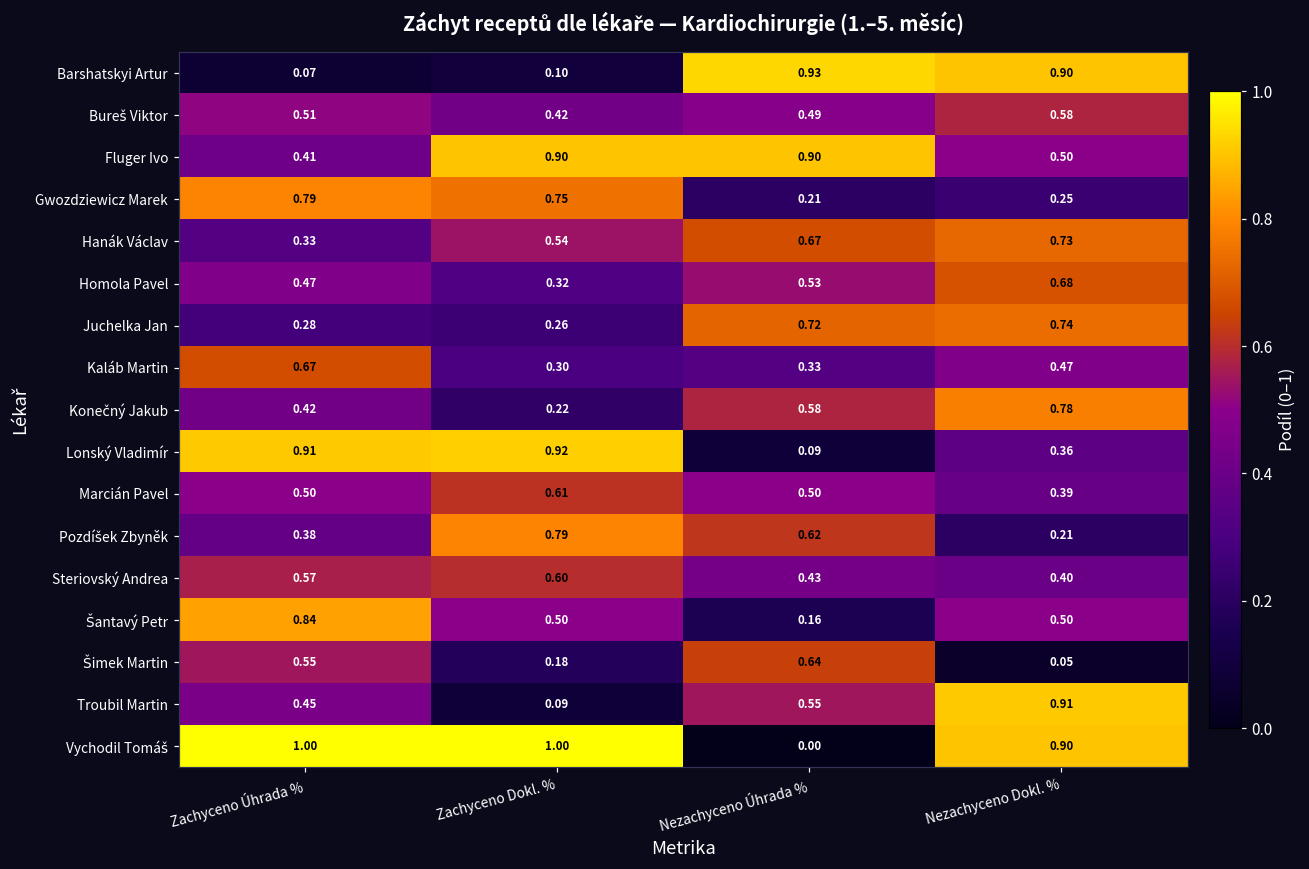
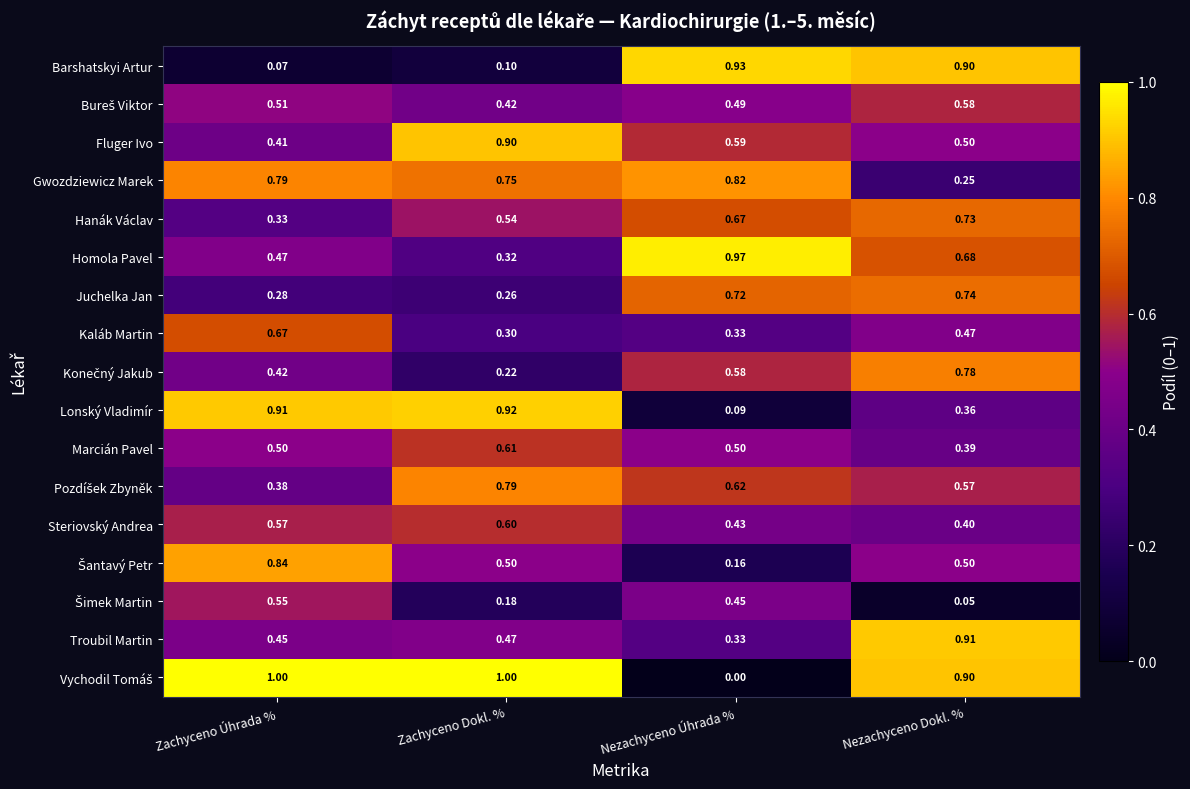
  {
    "Barshatskyi Artur": {
      "Zachyceno Úhrada %": 0.07,
      "Zachyceno Dokl. %": 0.10,
      "Nezachyceno Úhrada %": 0.93,
      "Nezachyceno Dokl. %": 0.90
    },
    "Bureš Viktor": {
      "Zachyceno Úhrada %": 0.51,
      "Zachyceno Dokl. %": 0.42,
      "Nezachyceno Úhrada %": 0.49,
      "Nezachyceno Dokl. %": 0.58
    },
    "Fluger Ivo": {
      "Zachyceno Úhrada %": 0.41,
      "Zachyceno Dokl. %": 0.90,
-     "Nezachyceno Úhrada %": 0.90,
+     "Nezachyceno Úhrada %": 0.59,
      "Nezachyceno Dokl. %": 0.50
    },
    "Gwozdziewicz Marek": {
      "Zachyceno Úhrada %": 0.79,
      "Zachyceno Dokl. %": 0.75,
-     "Nezachyceno Úhrada %": 0.21,
+     "Nezachyceno Úhrada %": 0.82,
      "Nezachyceno Dokl. %": 0.25
    },
    "Hanák Václav": {
      "Zachyceno Úhrada %": 0.33,
      "Zachyceno Dokl. %": 0.54,
      "Nezachyceno Úhrada %": 0.67,
      "Nezachyceno Dokl. %": 0.73
    },
    "Homola Pavel": {
      "Zachyceno Úhrada %": 0.47,
      "Zachyceno Dokl. %": 0.32,
-     "Nezachyceno Úhrada %": 0.53,
+     "Nezachyceno Úhrada %": 0.97,
      "Nezachyceno Dokl. %": 0.68
    },
    "Juchelka Jan": {
      "Zachyceno Úhrada %": 0.28,
      "Zachyceno Dokl. %": 0.26,
      "Nezachyceno Úhrada %": 0.72,
      "Nezachyceno Dokl. %": 0.74
    },
    "Kaláb Martin": {
      "Zachyceno Úhrada %": 0.67,
      "Zachyceno Dokl. %": 0.30,
      "Nezachyceno Úhrada %": 0.33,
      "Nezachyceno Dokl. %": 0.47
    },
    "Konečný Jakub": {
      "Zachyceno Úhrada %": 0.42,
      "Zachyceno Dokl. %": 0.22,
      "Nezachyceno Úhrada %": 0.58,
      "Nezachyceno Dokl. %": 0.78
    },
    "Lonský Vladimír": {
      "Zachyceno Úhrada %": 0.91,
      "Zachyceno Dokl. %": 0.92,
      "Nezachyceno Úhrada %": 0.09,
      "Nezachyceno Dokl. %": 0.36
    },
    "Marcián Pavel": {
      "Zachyceno Úhrada %": 0.50,
      "Zachyceno Dokl. %": 0.61,
      "Nezachyceno Úhrada %": 0.50,
      "Nezachyceno Dokl. %": 0.39
    },
    "Pozdíšek Zbyněk": {
      "Zachyceno Úhrada %": 0.38,
      "Zachyceno Dokl. %": 0.79,
      "Nezachyceno Úhrada %": 0.62,
-     "Nezachyceno Dokl. %": 0.21
+     "Nezachyceno Dokl. %": 0.57
    },
    "Steriovský Andrea": {
      "Zachyceno Úhrada %": 0.57,
      "Zachyceno Dokl. %": 0.60,
      "Nezachyceno Úhrada %": 0.43,
      "Nezachyceno Dokl. %": 0.40
    },
    "Šantavý Petr": {
      "Zachyceno Úhrada %": 0.84,
      "Zachyceno Dokl. %": 0.50,
      "Nezachyceno Úhrada %": 0.16,
      "Nezachyceno Dokl. %": 0.50
    },
    "Šimek Martin": {
      "Zachyceno Úhrada %": 0.55,
      "Zachyceno Dokl. %": 0.18,
-     "Nezachyceno Úhrada %": 0.64,
+     "Nezachyceno Úhrada %": 0.45,
      "Nezachyceno Dokl. %": 0.05
    },
    "Troubil Martin": {
      "Zachyceno Úhrada %": 0.45,
-     "Zachyceno Dokl. %": 0.09,
-     "Nezachyceno Úhrada %": 0.55,
+     "Zachyceno Dokl. %": 0.47,
+     "Nezachyceno Úhrada %": 0.33,
      "Nezachyceno Dokl. %": 0.91
    },
    "Vychodil Tomáš": {
      "Zachyceno Úhrada %": 1.00,
      "Zachyceno Dokl. %": 1.00,
      "Nezachyceno Úhrada %": 0.00,
      "Nezachyceno Dokl. %": 0.90
    }
  }
